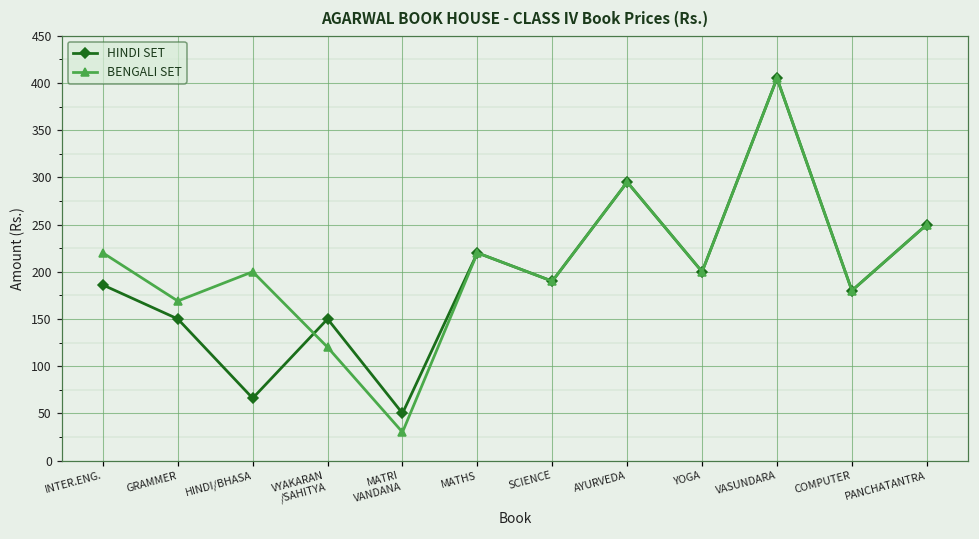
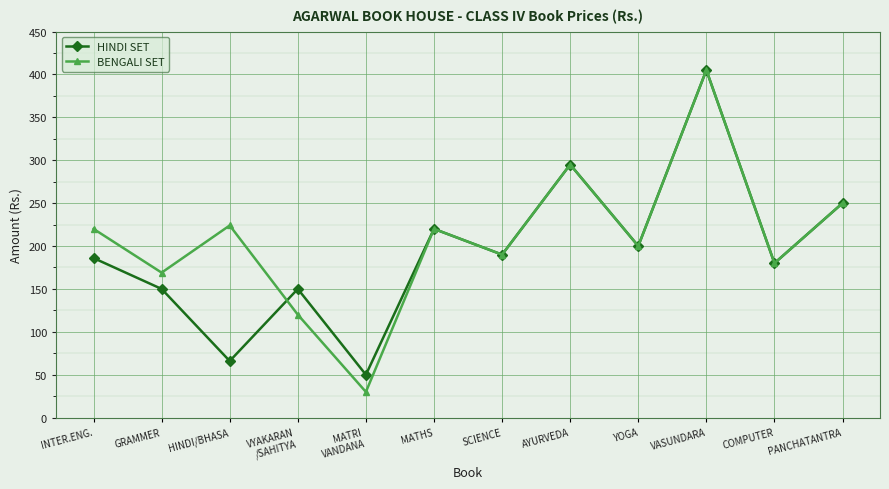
  {
    "HINDI SET": {
      "INTER.ENG.": 190,
      "GRAMMER": 150,
      "HINDI/BHASA": 70,
      "VYAKARAN /SAHITYA": 150,
      "MATRI VANDANA": 50
    },
    "BENGALI SET": {
      "INTER.ENG.": 220,
      "GRAMMER": 170,
-     "HINDI/BHASA": 200,
+     "HINDI/BHASA": 220,
      "VYAKARAN /SAHITYA": 120,
      "MATRI VANDANA": 30
    }
  }
